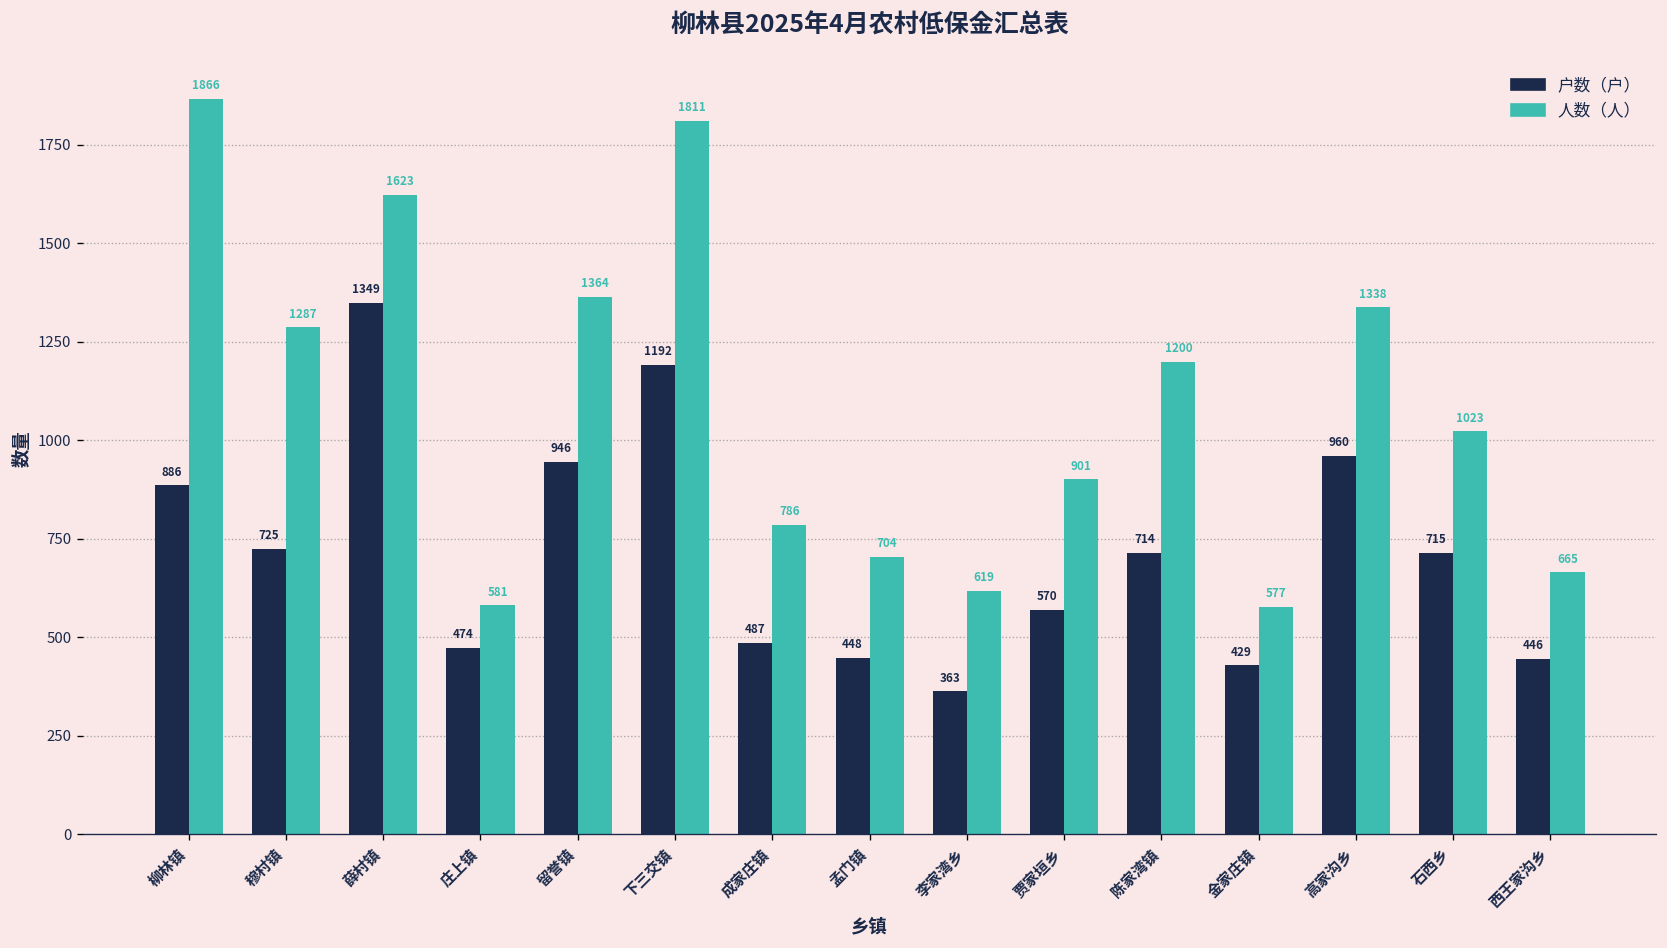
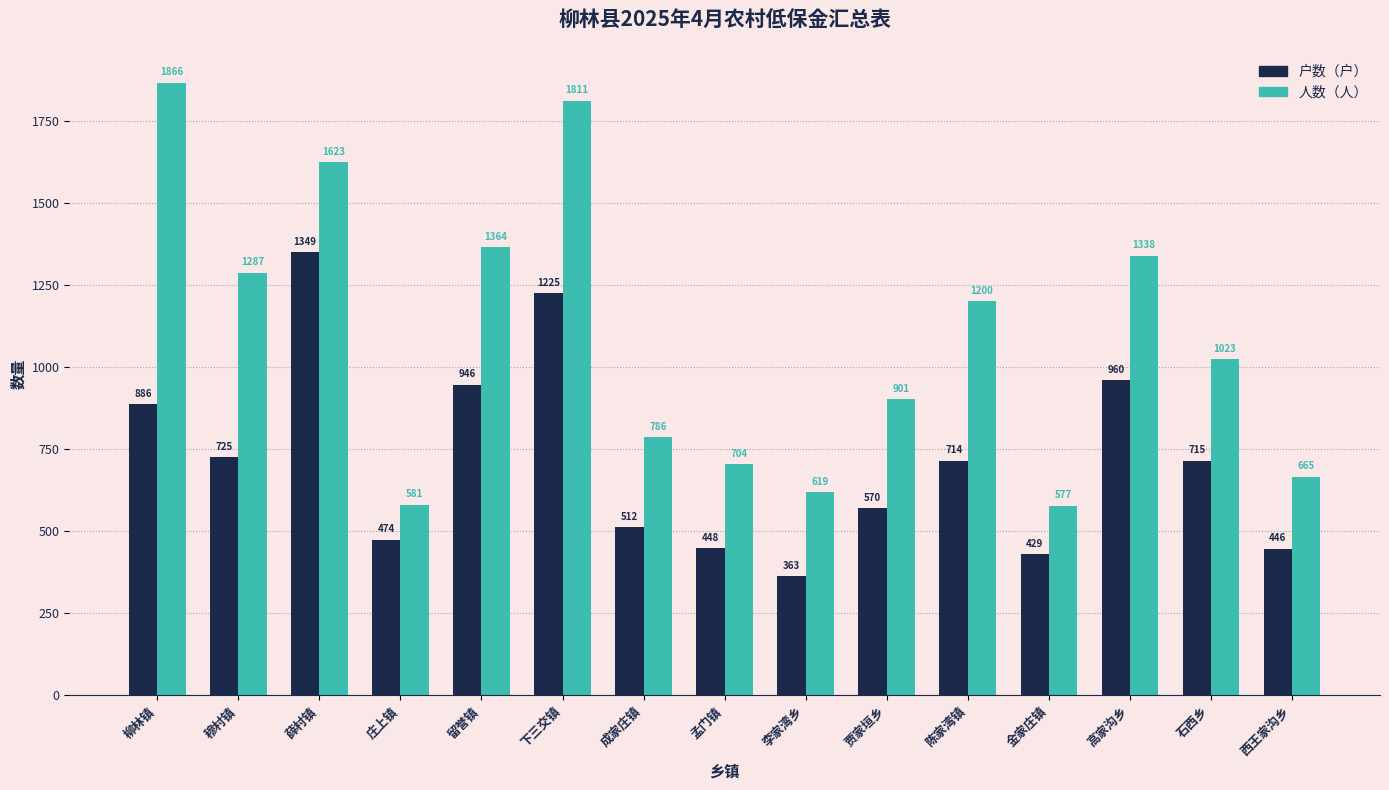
  {
    "户数（户）": {
      "柳林镇": 886,
      "穆村镇": 725,
      "薛村镇": 1349,
      "庄上镇": 474,
      "留誉镇": 946,
-     "下三交镇": 1192,
-     "成家庄镇": 487,
+     "下三交镇": 1225,
+     "成家庄镇": 512,
      "孟门镇": 448,
      "李家湾乡": 363,
      "贾家垣乡": 570,
      "陈家湾镇": 714,
      "金家庄镇": 429,
      "高家沟乡": 960,
      "石西乡": 715,
      "西王家沟乡": 446
    },
    "人数（人）": {
      "柳林镇": 1866,
      "穆村镇": 1287,
      "薛村镇": 1623,
      "庄上镇": 581,
      "留誉镇": 1364,
      "下三交镇": 1811,
      "成家庄镇": 786,
      "孟门镇": 704,
      "李家湾乡": 619,
      "贾家垣乡": 901,
      "陈家湾镇": 1200,
      "金家庄镇": 577,
      "高家沟乡": 1338,
      "石西乡": 1023,
      "西王家沟乡": 665
    }
  }
